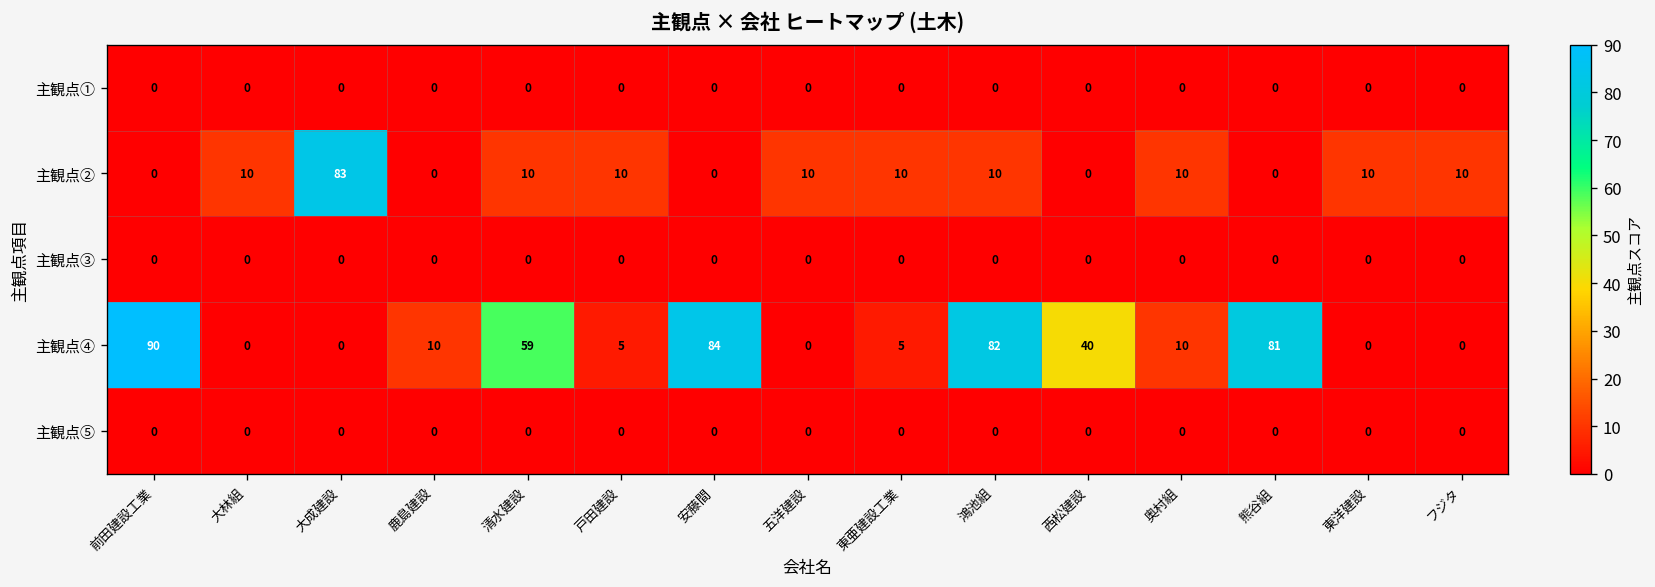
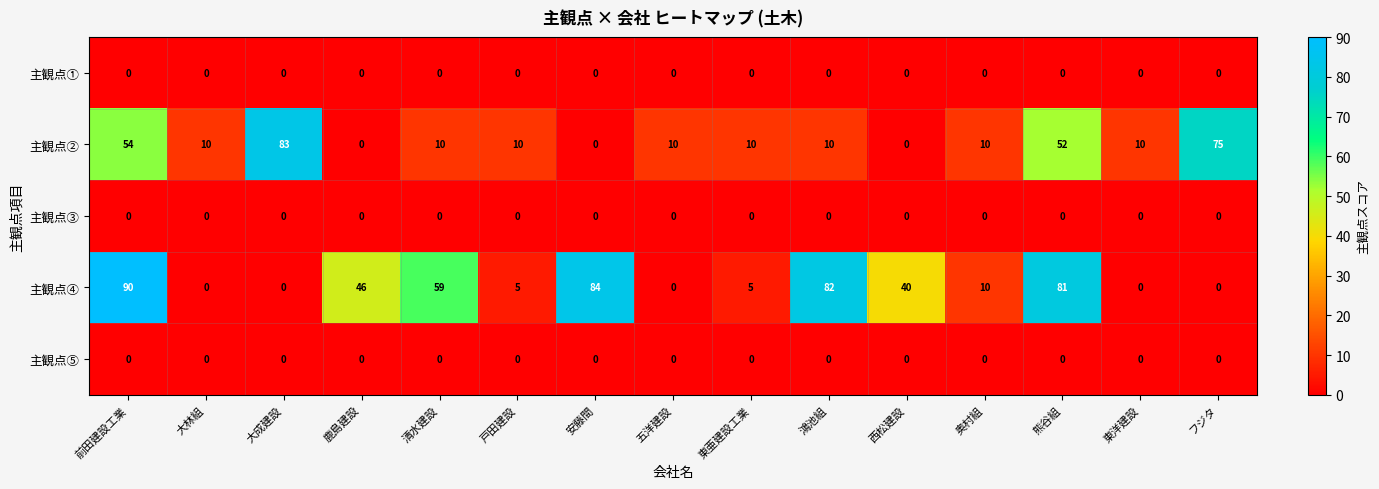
  {
    "主観点①": {
      "前田建設工業": 0,
      "大林組": 0,
      "大成建設": 0,
      "鹿島建設": 0,
      "清水建設": 0,
      "戸田建設": 0,
      "安藤間": 0,
      "五洋建設": 0,
      "東亜建設工業": 0,
      "鴻池組": 0,
      "西松建設": 0,
      "奥村組": 0,
      "熊谷組": 0,
      "東洋建設": 0,
      "フジタ": 0
    },
    "主観点②": {
-     "前田建設工業": 0,
+     "前田建設工業": 54,
      "大林組": 10,
      "大成建設": 83,
      "鹿島建設": 0,
      "清水建設": 10,
      "戸田建設": 10,
      "安藤間": 0,
      "五洋建設": 10,
      "東亜建設工業": 10,
      "鴻池組": 10,
      "西松建設": 0,
      "奥村組": 10,
-     "熊谷組": 0,
+     "熊谷組": 52,
      "東洋建設": 10,
-     "フジタ": 10
+     "フジタ": 75
    },
    "主観点③": {
      "前田建設工業": 0,
      "大林組": 0,
      "大成建設": 0,
      "鹿島建設": 0,
      "清水建設": 0,
      "戸田建設": 0,
      "安藤間": 0,
      "五洋建設": 0,
      "東亜建設工業": 0,
      "鴻池組": 0,
      "西松建設": 0,
      "奥村組": 0,
      "熊谷組": 0,
      "東洋建設": 0,
      "フジタ": 0
    },
    "主観点④": {
      "前田建設工業": 90,
      "大林組": 0,
      "大成建設": 0,
-     "鹿島建設": 10,
+     "鹿島建設": 46,
      "清水建設": 59,
      "戸田建設": 5,
      "安藤間": 84,
      "五洋建設": 0,
      "東亜建設工業": 5,
      "鴻池組": 82,
      "西松建設": 40,
      "奥村組": 10,
      "熊谷組": 81,
      "東洋建設": 0,
      "フジタ": 0
    },
    "主観点⑤": {
      "前田建設工業": 0,
      "大林組": 0,
      "大成建設": 0,
      "鹿島建設": 0,
      "清水建設": 0,
      "戸田建設": 0,
      "安藤間": 0,
      "五洋建設": 0,
      "東亜建設工業": 0,
      "鴻池組": 0,
      "西松建設": 0,
      "奥村組": 0,
      "熊谷組": 0,
      "東洋建設": 0,
      "フジタ": 0
    }
  }
